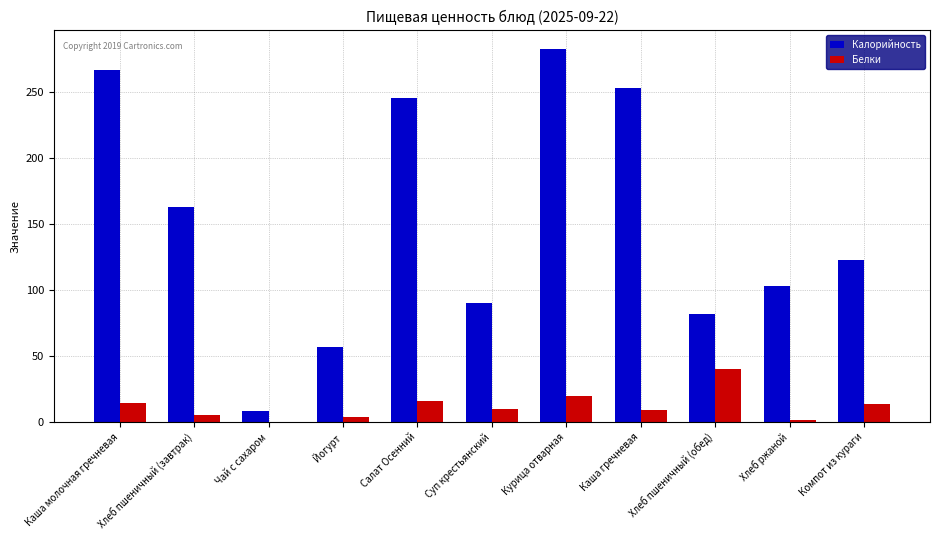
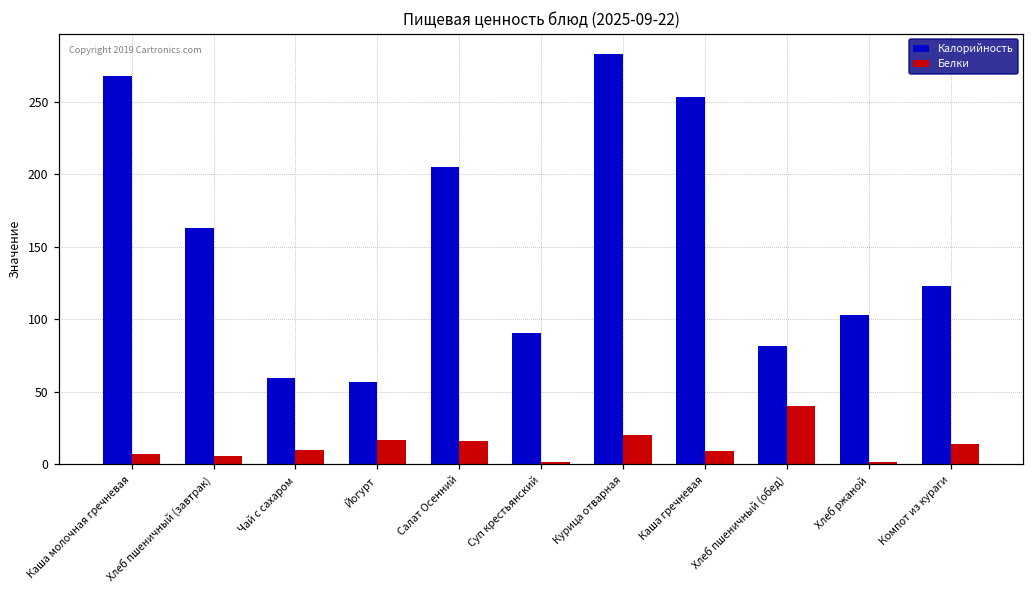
  {
    "Калорийность": {
      "Хлеб пшеничный (завтрак)": 163,
-     "Чай с сахаром": 8,
+     "Чай с сахаром": 59,
      "Йогурт": 57,
-     "Салат Осенний": 246,
+     "Салат Осенний": 205,
      "Суп крестьянский": 90,
      "Курица отварная": 283,
      "Каша гречневая": 253,
      "Хлеб пшеничный (обед)": 82,
      "Хлеб ржаной": 103,
      "Компот из кураги": 123
    },
    "Белки": {
-     "Каша молочная гречневая": 14,
+     "Каша молочная гречневая": 7,
      "Хлеб пшеничный (завтрак)": 5,
-     "Чай с сахаром": 0,
-     "Йогурт": 4,
+     "Чай с сахаром": 10,
+     "Йогурт": 17,
      "Салат Осенний": 16,
-     "Суп крестьянский": 10,
+     "Суп крестьянский": 2,
      "Курица отварная": 20,
      "Каша гречневая": 9,
      "Хлеб пшеничный (обед)": 40,
      "Компот из кураги": 14
    }
  }
